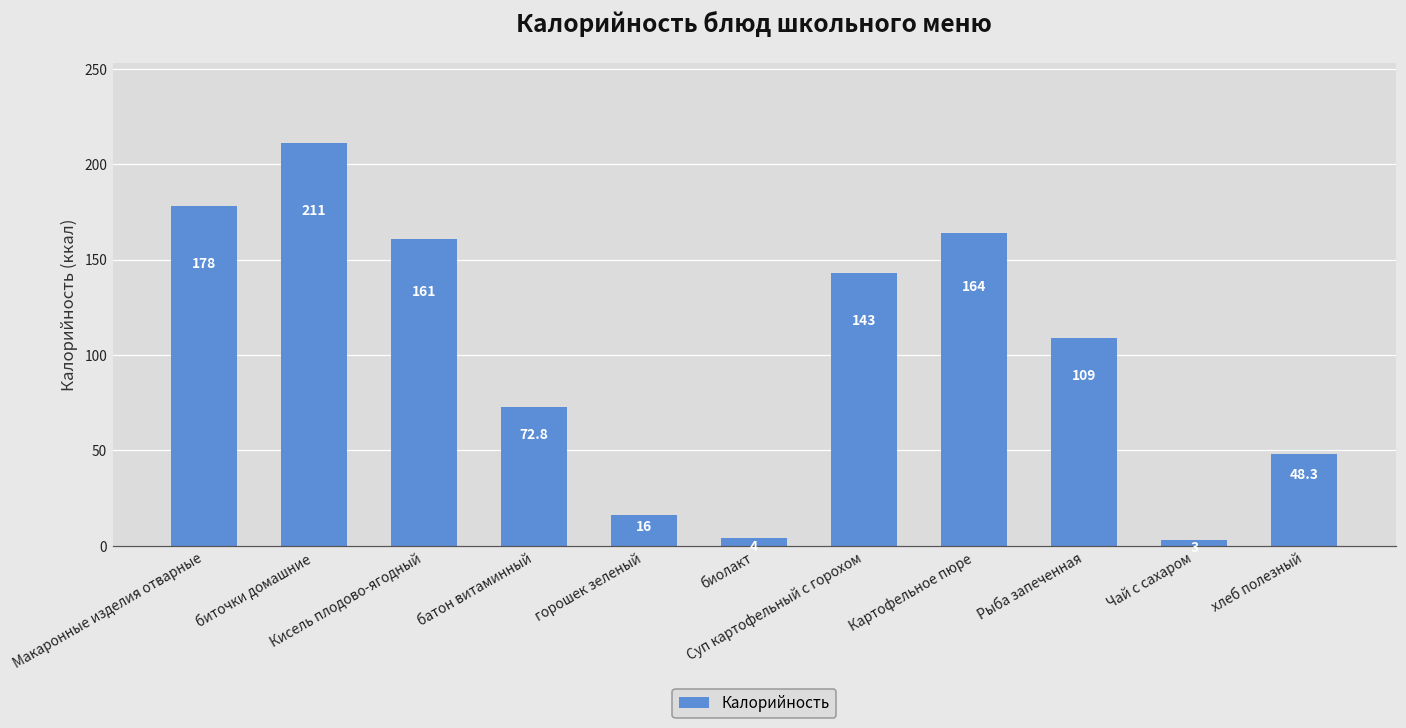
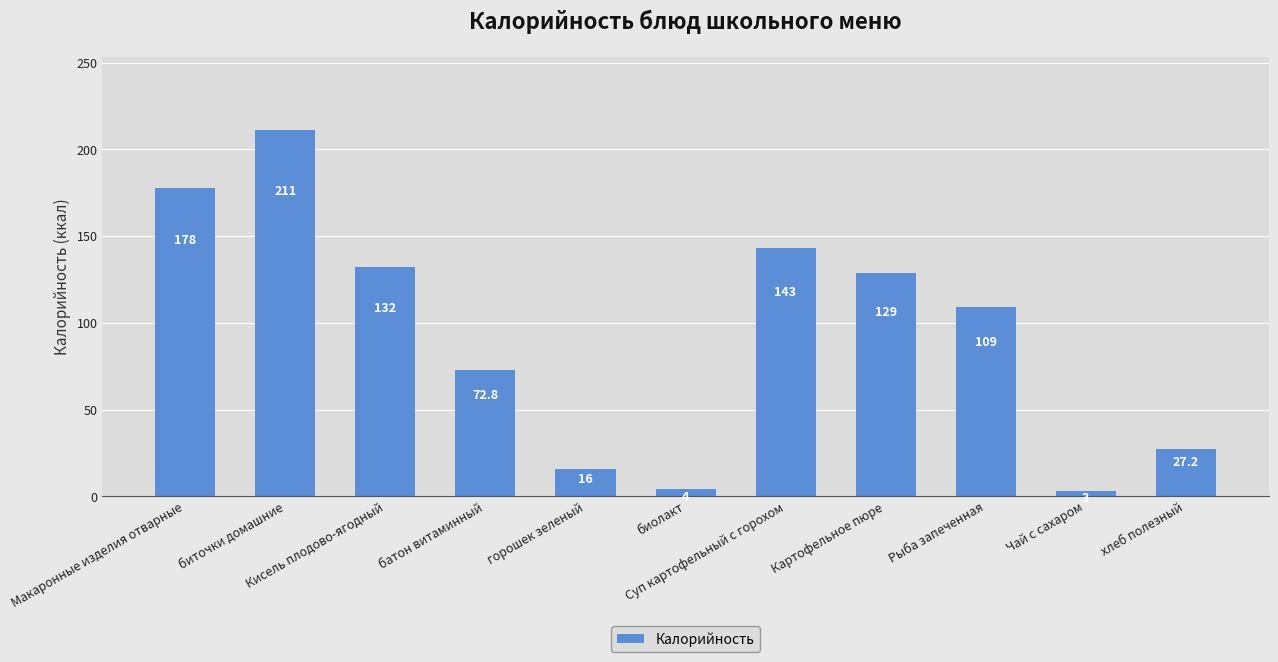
  {
    "Макаронные изделия отварные": 178,
    "биточки домашние": 211,
-   "Кисель плодово-ягодный": 161,
+   "Кисель плодово-ягодный": 132,
    "батон витаминный": 72.8,
    "горошек зеленый": 16,
    "Суп картофельный с горохом": 143,
-   "Картофельное пюре": 164,
+   "Картофельное пюре": 129,
    "Рыба запеченная": 109,
-   "хлеб полезный": 48.3
+   "хлеб полезный": 27.2
  }
